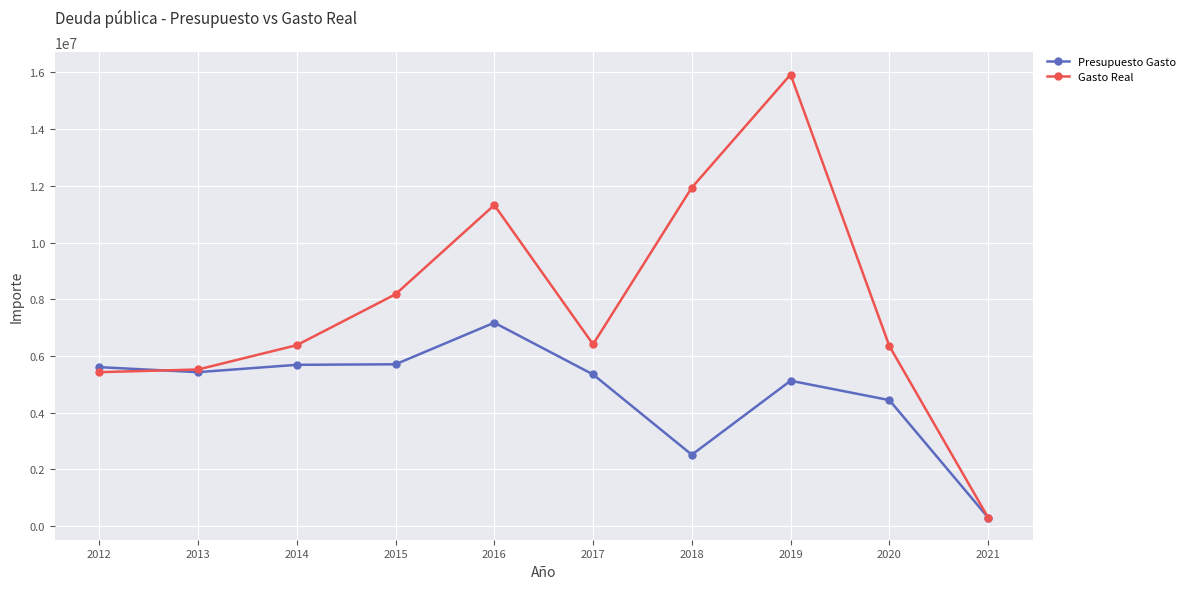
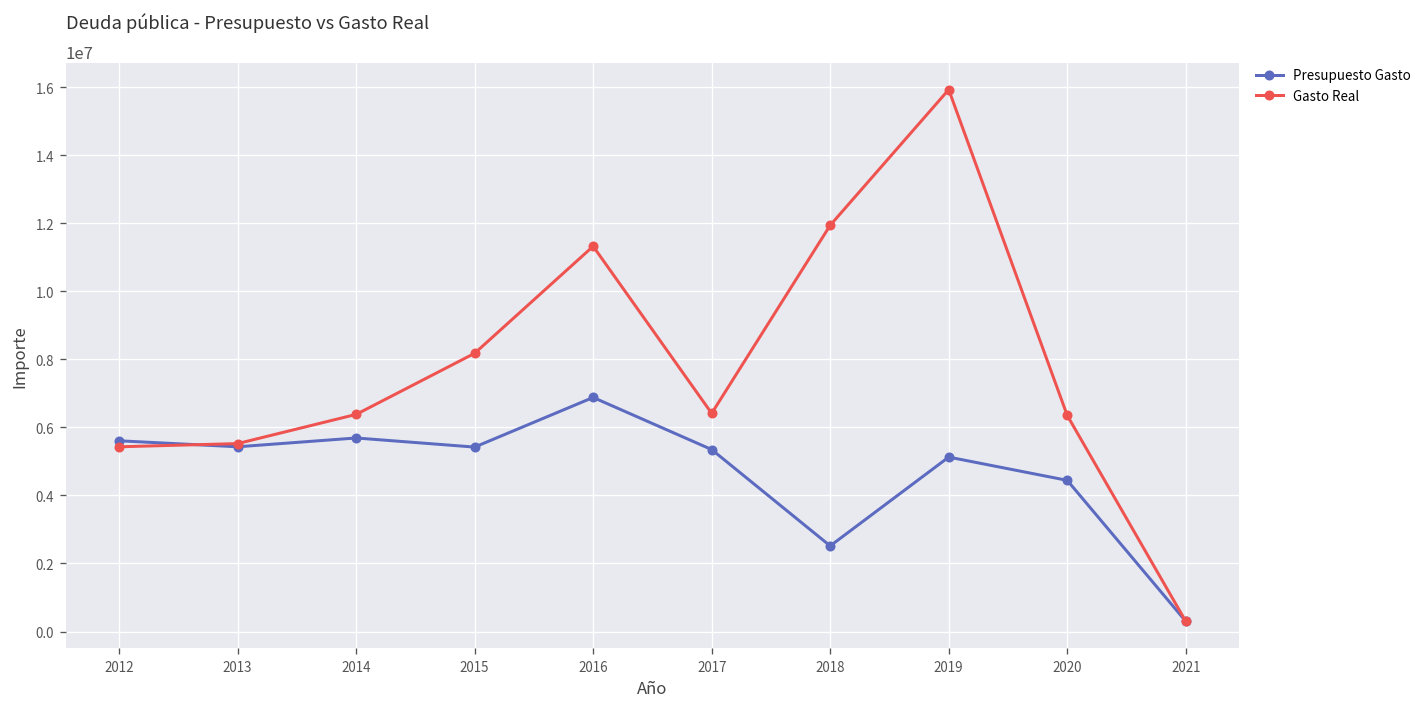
  {
    "Presupuesto Gasto": {
      "2012": 5600000,
      "2013": 5400000,
      "2014": 5700000,
-     "2015": 5700000,
-     "2016": 7200000,
+     "2015": 5400000,
+     "2016": 6900000,
      "2017": 5300000,
      "2018": 2500000,
      "2019": 5100000,
      "2020": 4400000
    },
    "Gasto Real": {
      "2012": 5400000,
      "2013": 5500000,
      "2014": 6400000,
      "2015": 8200000,
      "2016": 11300000,
      "2017": 6400000,
      "2018": 11900000,
      "2019": 15900000,
      "2020": 6400000
    }
  }
